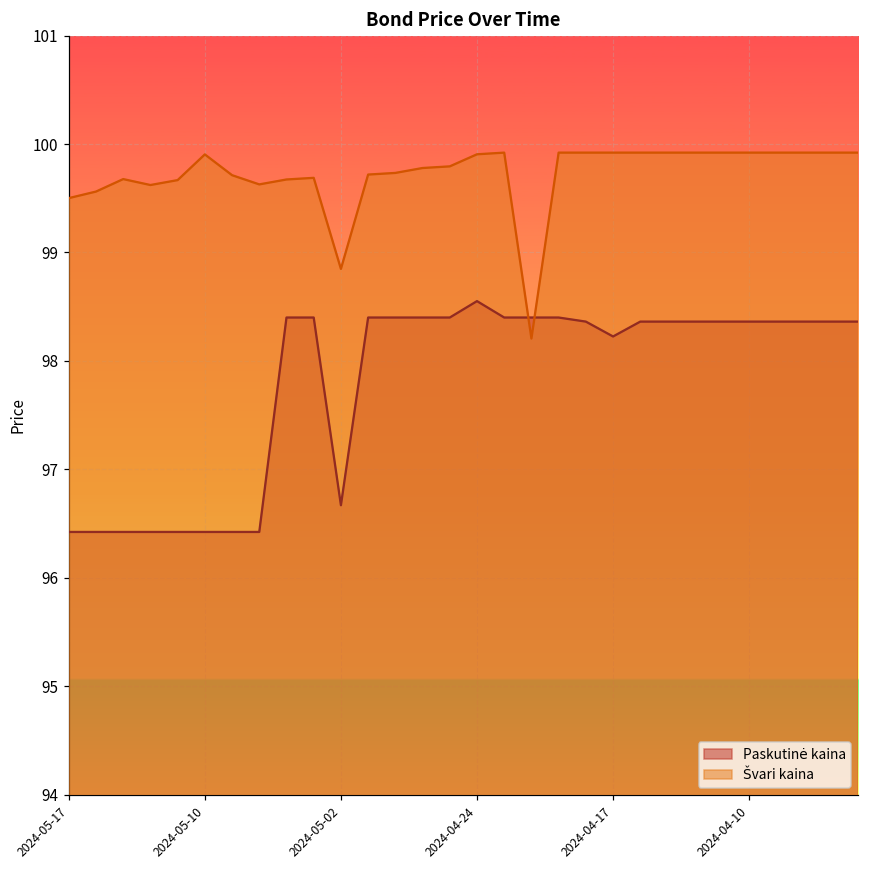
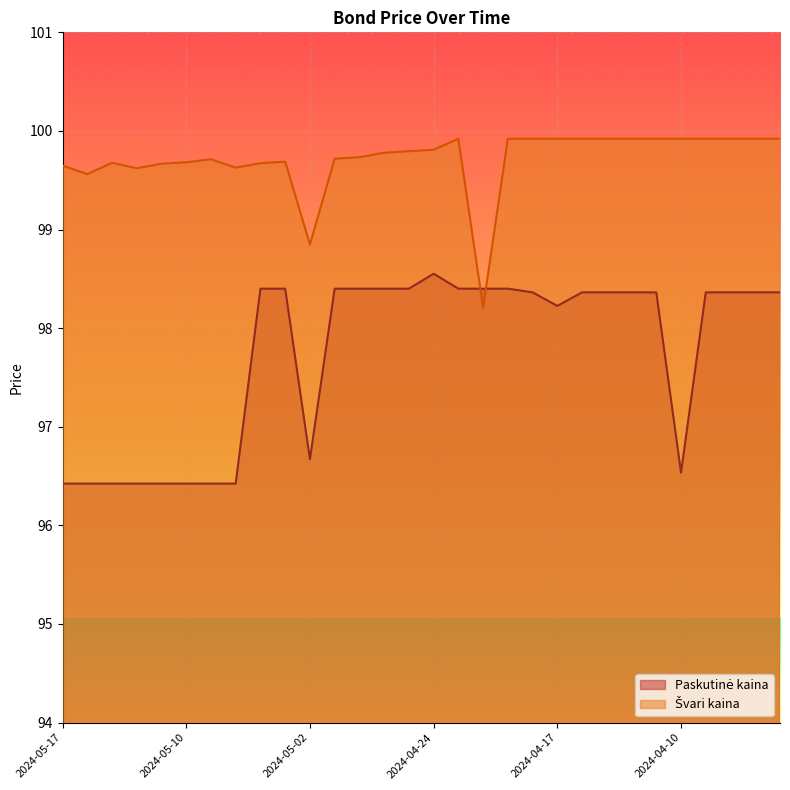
  {
    "Paskutinė kaina": {
      "2024-05-17": 96.4,
      "2024-05-10": 96.4,
      "2024-05-02": 96.7,
      "2024-04-24": 98.6,
      "2024-04-17": 98.2,
-     "2024-04-10": 98.4
+     "2024-04-10": 96.5
    },
    "Švari kaina": {
-     "2024-05-17": 99.5,
-     "2024-05-10": 99.9,
+     "2024-05-17": 99.6,
+     "2024-05-10": 99.7,
      "2024-05-02": 98.8,
-     "2024-04-24": 99.9,
+     "2024-04-24": 99.8,
      "2024-04-17": 99.9,
      "2024-04-10": 99.9
    }
  }
